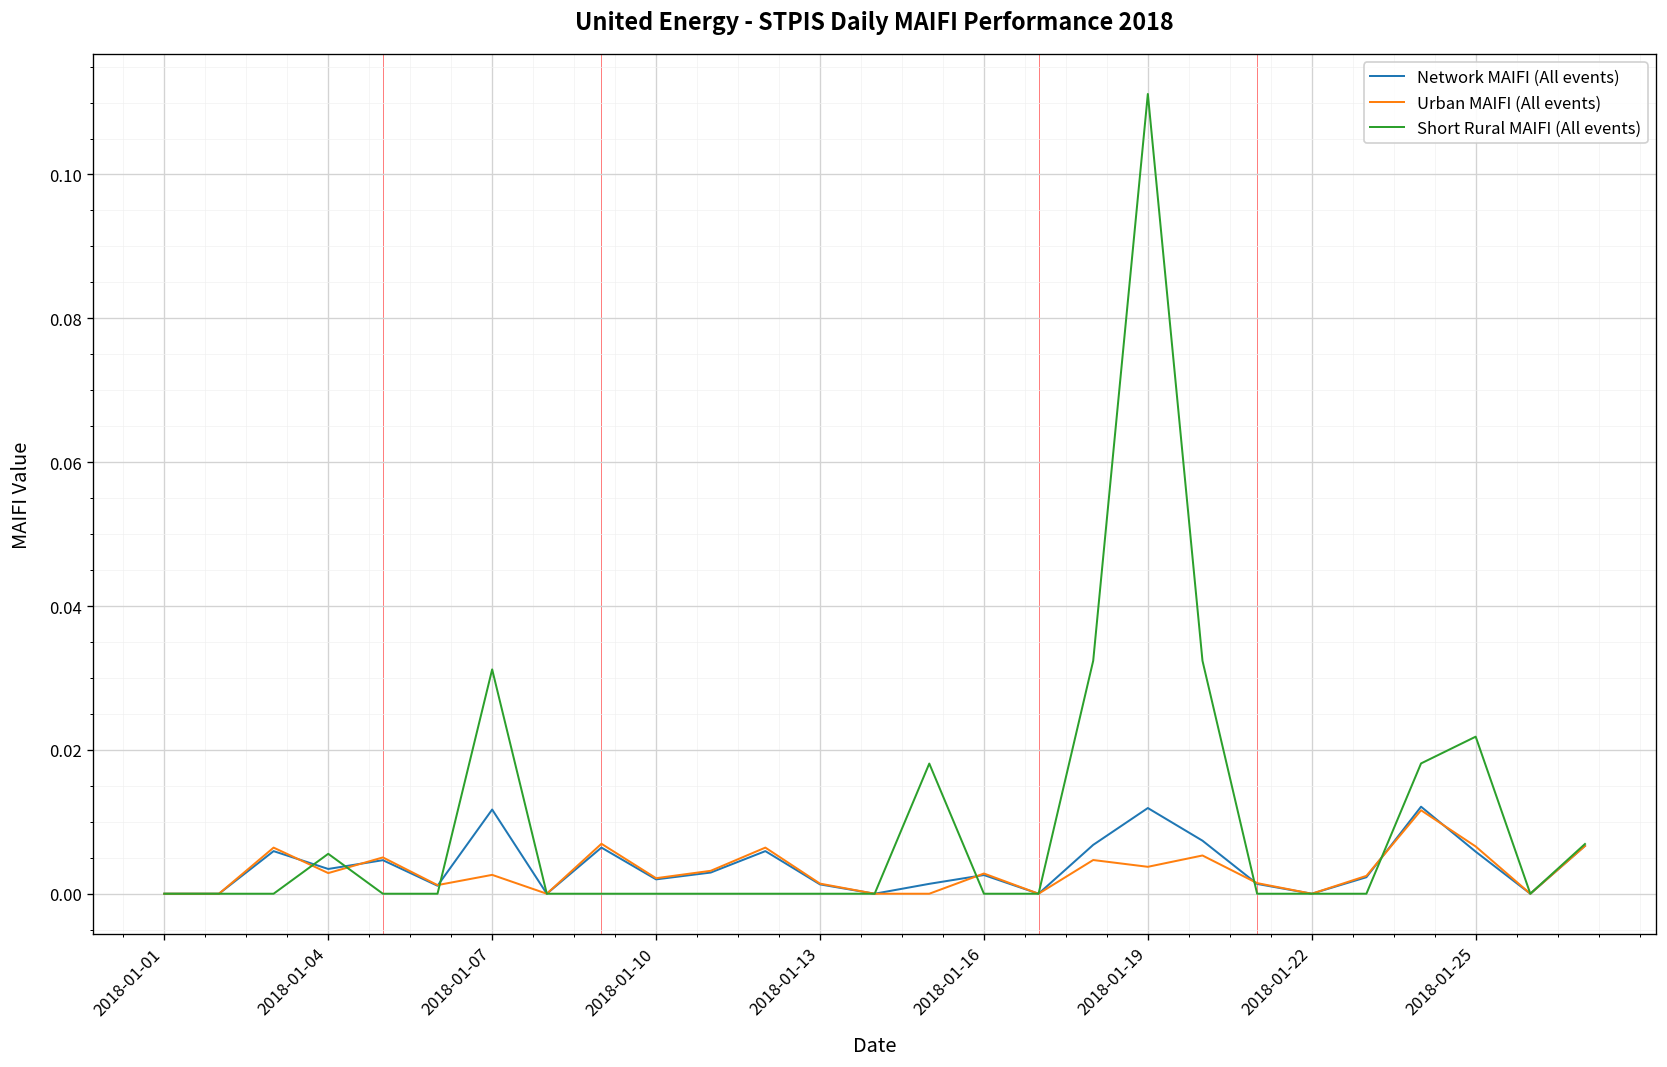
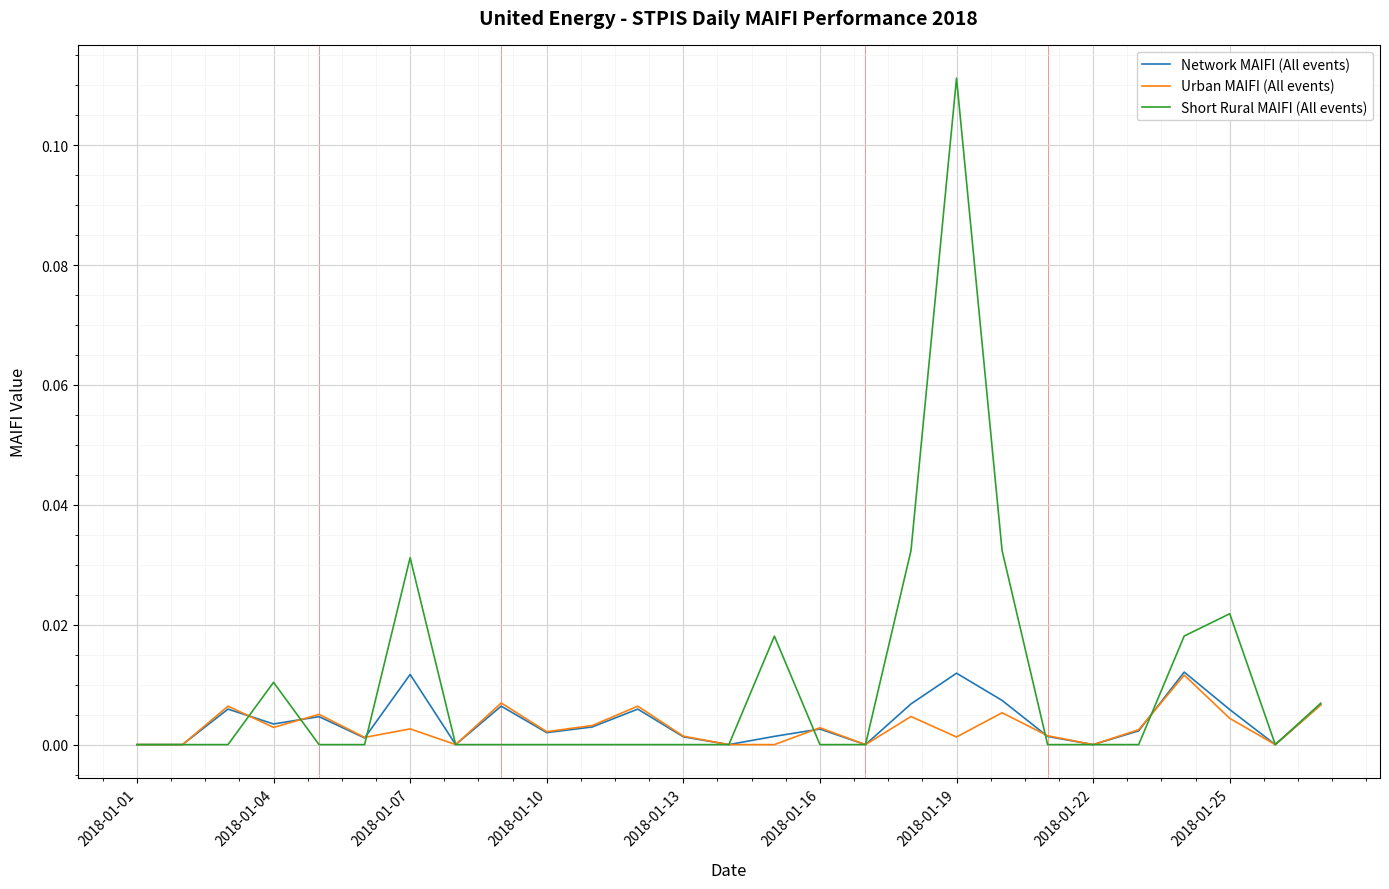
  {
    "Network MAIFI (All events)": {
      "2018-01-04": 0.003,
      "2018-01-07": 0.012,
      "2018-01-19": 0.012,
      "2018-01-25": 0.006
    },
    "Urban MAIFI (All events)": {
      "2018-01-04": 0.003,
      "2018-01-07": 0.003,
-     "2018-01-19": 0.004,
-     "2018-01-25": 0.007
+     "2018-01-19": 0.001,
+     "2018-01-25": 0.004
    },
    "Short Rural MAIFI (All events)": {
-     "2018-01-04": 0.006,
+     "2018-01-04": 0.010,
      "2018-01-07": 0.031,
      "2018-01-10": 0.000,
      "2018-01-13": 0.000,
      "2018-01-16": 0.000,
      "2018-01-19": 0.111,
      "2018-01-25": 0.022
    }
  }
